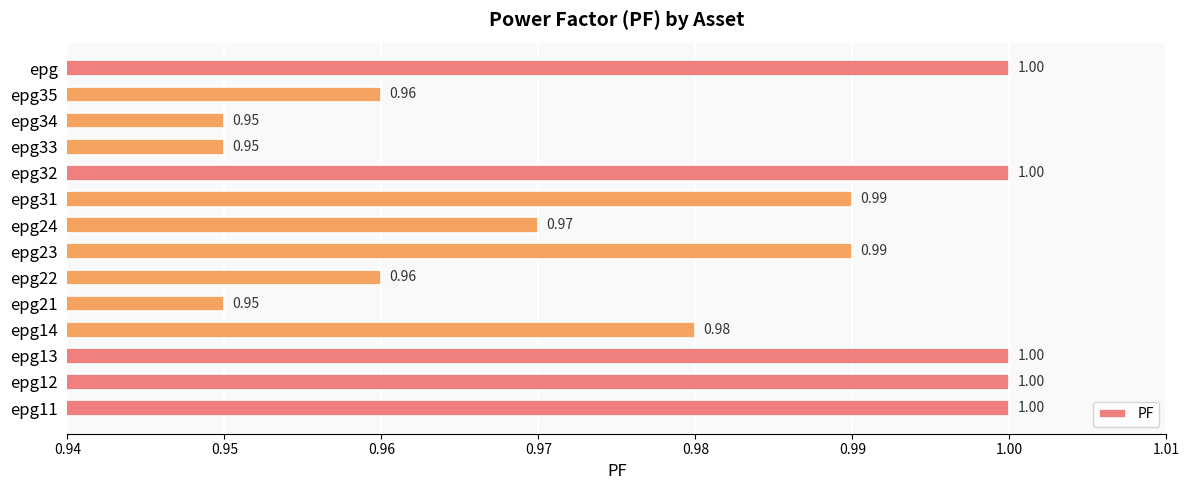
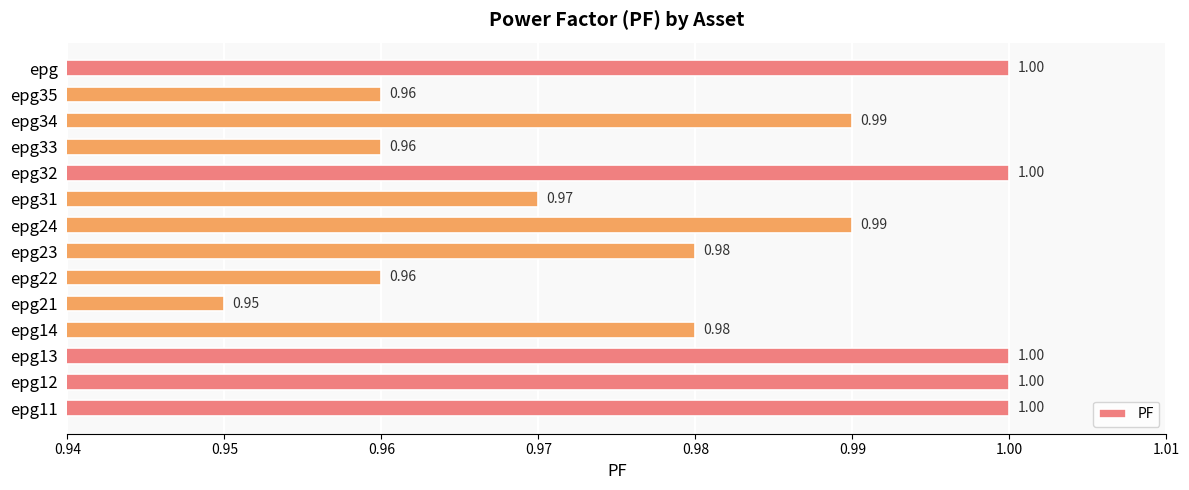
  {
    "epg": 1.00,
    "epg35": 0.96,
-   "epg34": 0.95,
-   "epg33": 0.95,
+   "epg34": 0.99,
+   "epg33": 0.96,
    "epg32": 1.00,
-   "epg31": 0.99,
-   "epg24": 0.97,
-   "epg23": 0.99,
+   "epg31": 0.97,
+   "epg24": 0.99,
+   "epg23": 0.98,
    "epg22": 0.96,
    "epg21": 0.95,
    "epg14": 0.98,
    "epg13": 1.00,
    "epg12": 1.00,
    "epg11": 1.00
  }
